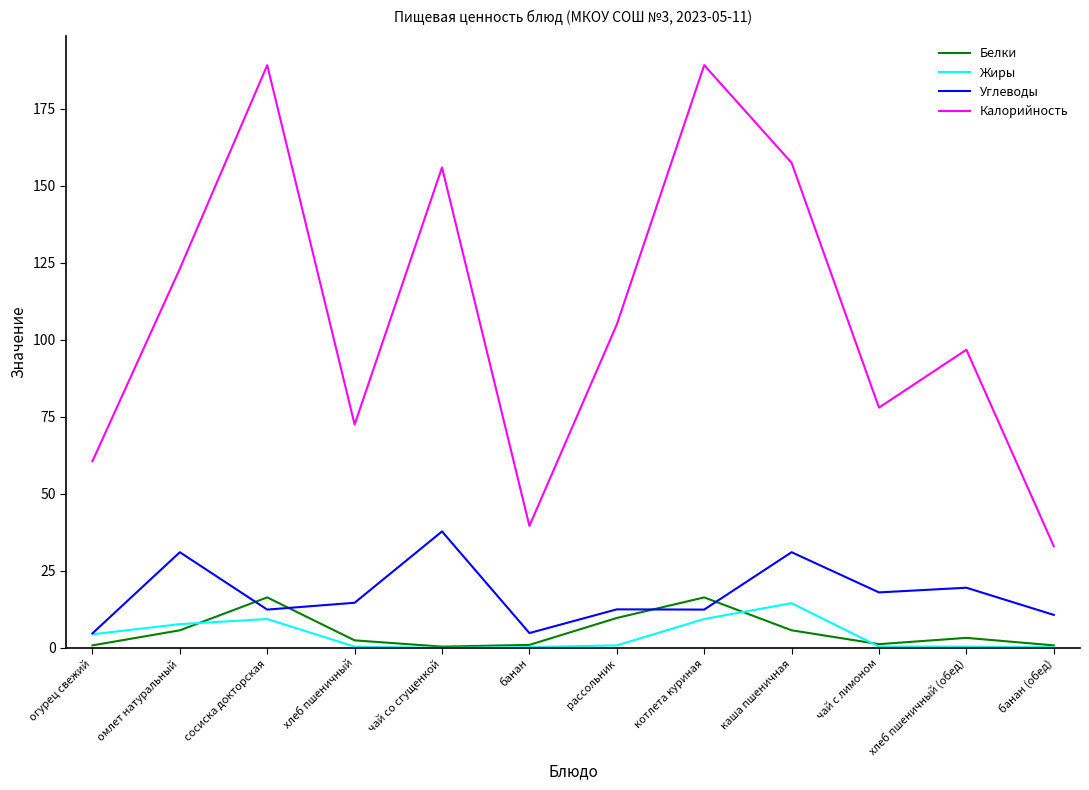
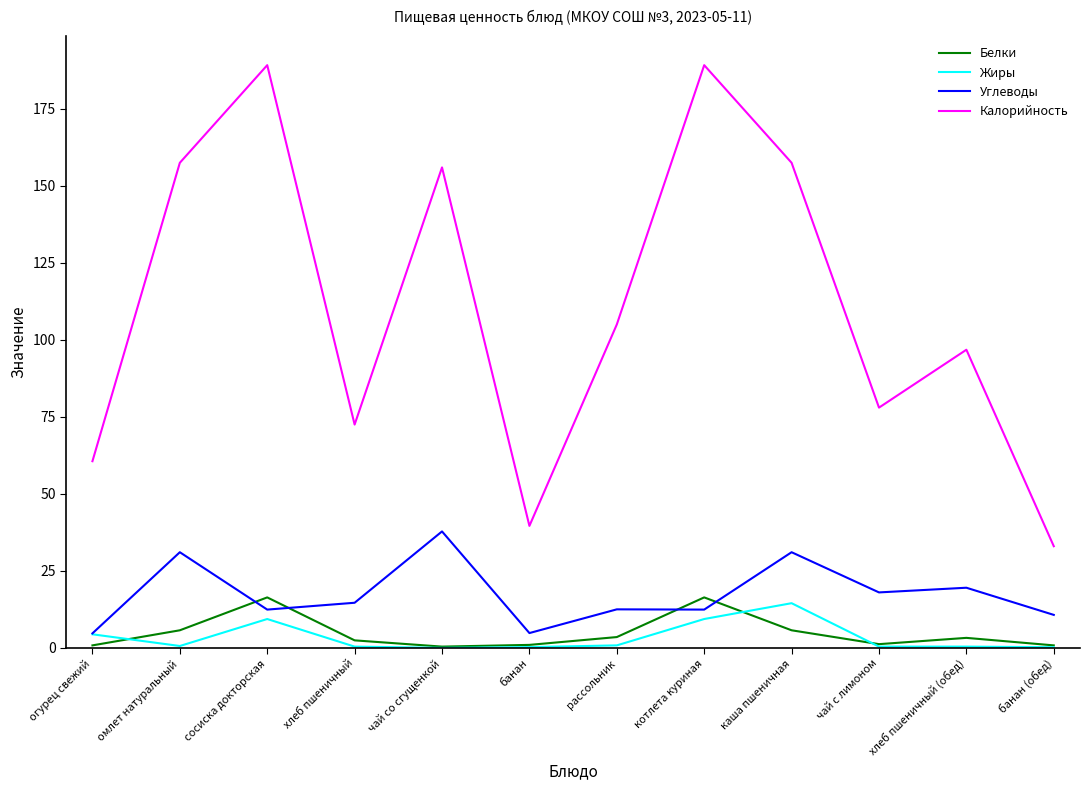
  {
    "Белки": {
      "огурец свежий": 1,
      "омлет натуральный": 6,
      "сосиска докторская": 16,
      "хлеб пшеничный": 2,
-     "рассольник": 10,
+     "рассольник": 4,
      "котлета куриная": 16,
      "каша пшеничная": 6,
      "хлеб пшеничный (обед)": 3
    },
    "Жиры": {
-     "омлет натуральный": 8,
+     "омлет натуральный": 1,
      "сосиска докторская": 9,
      "хлеб пшеничный": 0,
      "рассольник": 1,
      "котлета куриная": 9,
      "каша пшеничная": 15,
      "хлеб пшеничный (обед)": 0
    },
    "Углеводы": {
      "омлет натуральный": 31,
      "сосиска докторская": 12,
      "хлеб пшеничный": 15,
      "чай со сгущенкой": 38,
      "банан": 5,
      "рассольник": 13,
      "котлета куриная": 12,
      "каша пшеничная": 31,
      "чай с лимоном": 18,
      "хлеб пшеничный (обед)": 20,
      "банан (обед)": 11
    },
    "Калорийность": {
      "огурец свежий": 61,
-     "омлет натуральный": 123,
+     "омлет натуральный": 158,
      "сосиска докторская": 189,
      "хлеб пшеничный": 73,
      "чай со сгущенкой": 156,
      "банан": 40,
      "рассольник": 105,
      "котлета куриная": 189,
      "каша пшеничная": 158,
      "чай с лимоном": 78,
      "хлеб пшеничный (обед)": 97,
      "банан (обед)": 33
    }
  }
